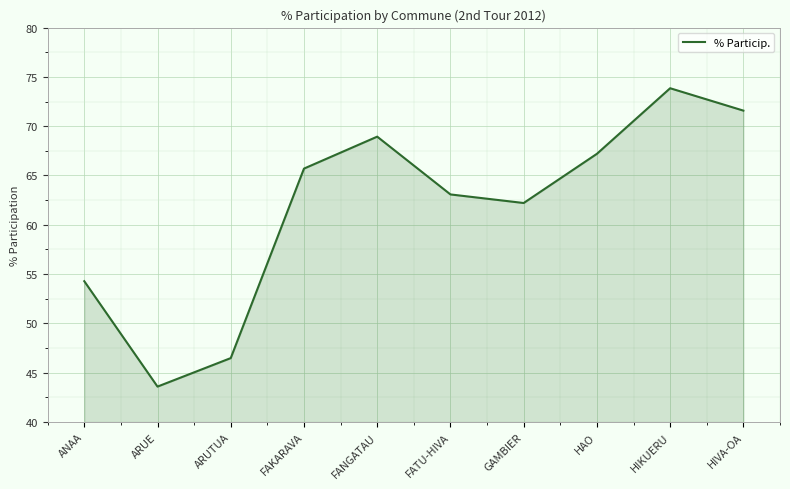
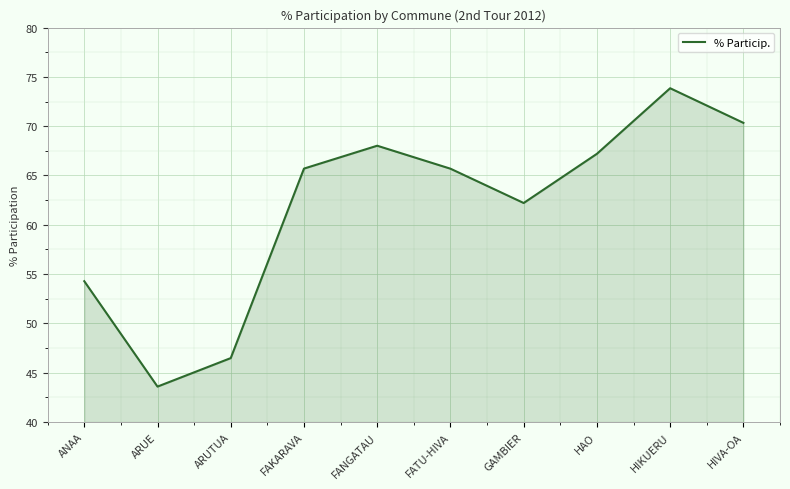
  {
    "ANAA": 54,
    "ARUE": 44,
    "ARUTUA": 46,
    "FAKARAVA": 66,
-   "FANGATAU": 69,
-   "FATU-HIVA": 63,
+   "FANGATAU": 68,
+   "FATU-HIVA": 66,
    "GAMBIER": 62,
    "HAO": 67,
    "HIKUERU": 74,
-   "HIVA-OA": 72
+   "HIVA-OA": 70
  }
